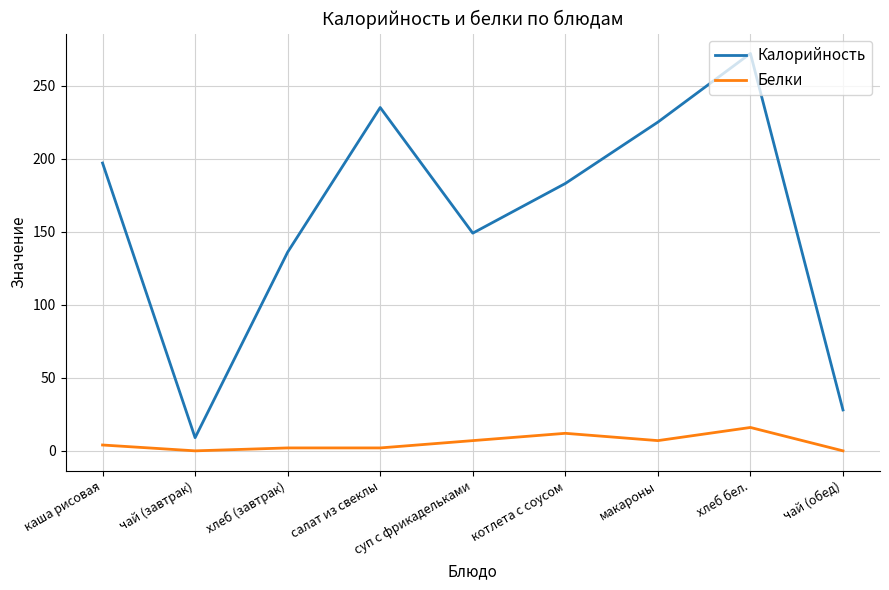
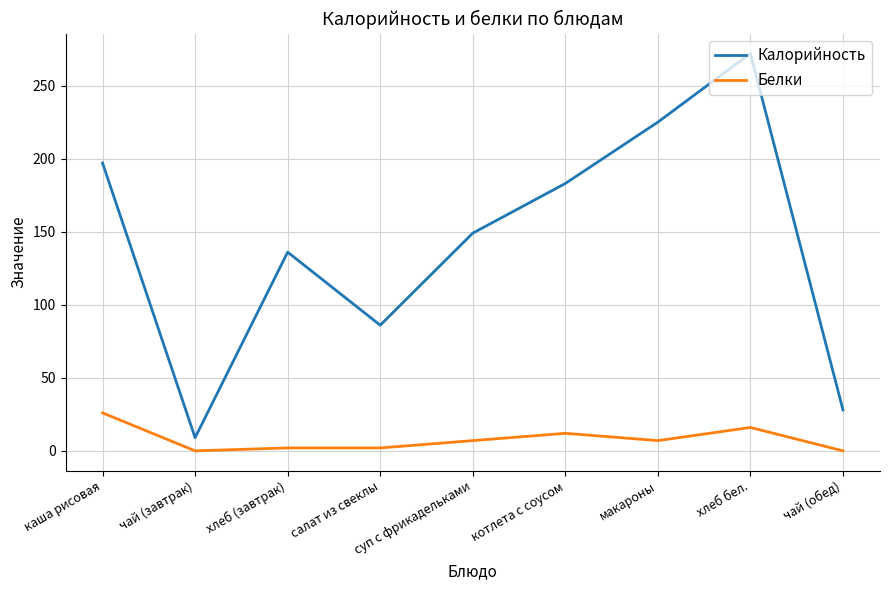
  {
    "Калорийность": {
      "каша рисовая": 197,
      "чай (завтрак)": 9,
      "хлеб (завтрак)": 136,
-     "салат из свеклы": 235,
+     "салат из свеклы": 86,
      "суп с фрикадельками": 149,
      "котлета с соусом": 183,
      "макароны": 225,
      "чай (обед)": 28
    },
    "Белки": {
-     "каша рисовая": 4,
+     "каша рисовая": 26,
      "чай (завтрак)": 0,
      "хлеб (завтрак)": 2,
      "салат из свеклы": 2,
      "суп с фрикадельками": 7,
      "котлета с соусом": 12,
      "макароны": 7,
      "хлеб бел.": 16,
      "чай (обед)": 0
    }
  }
